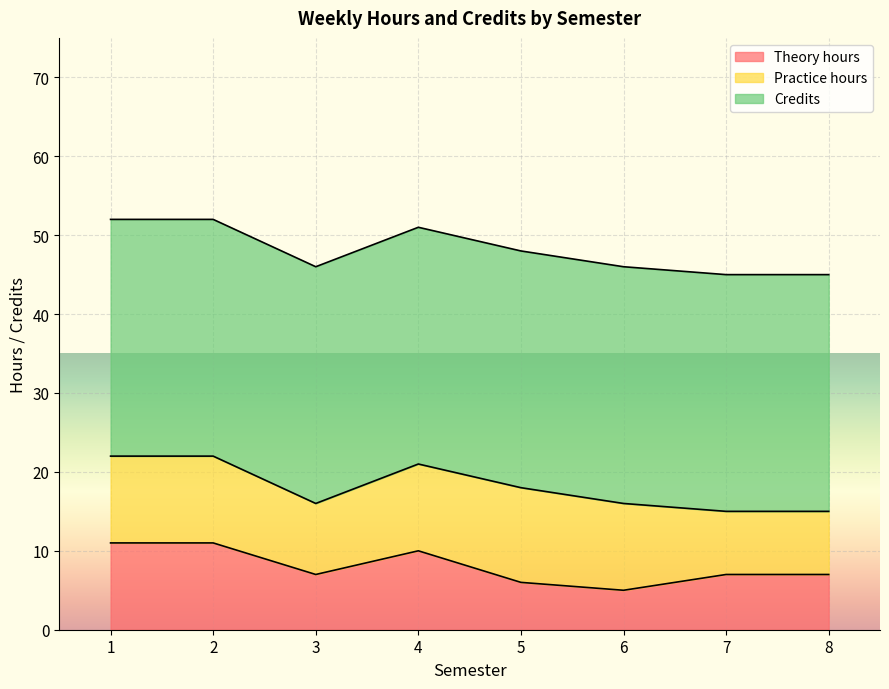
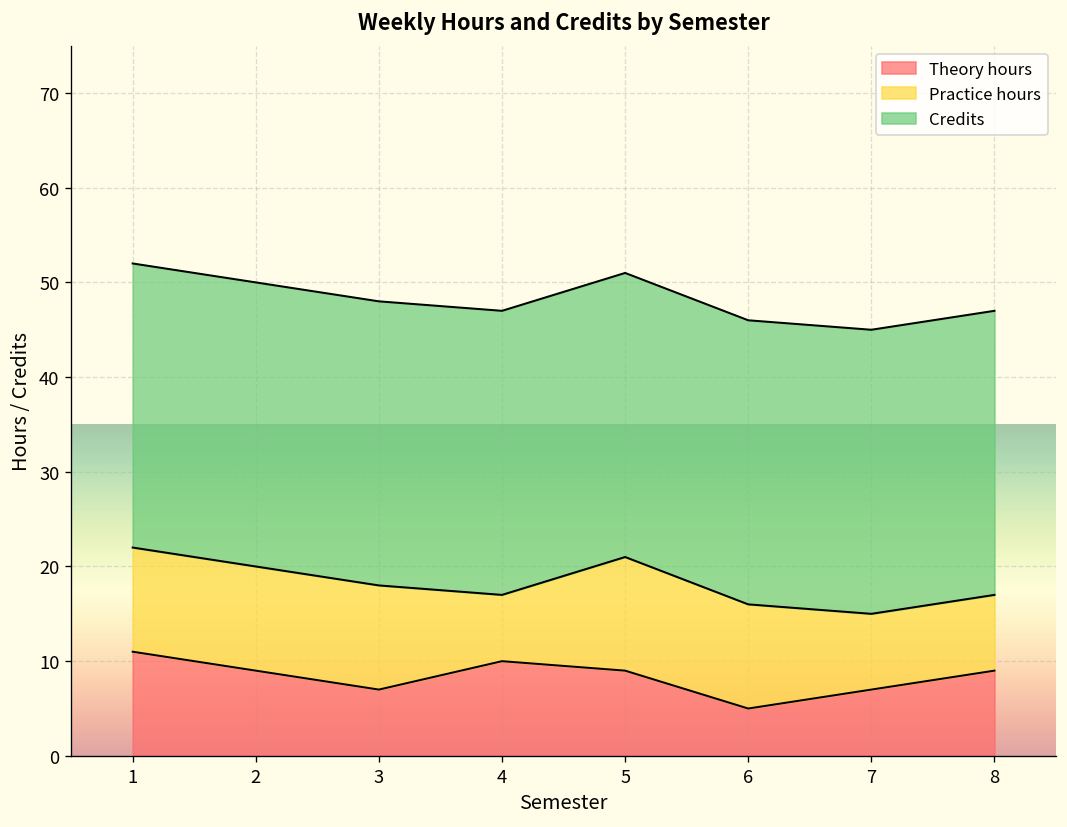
  {
    "Theory hours": {
      "1": 11,
-     "2": 11,
+     "2": 9,
      "3": 7,
      "4": 10,
-     "5": 6,
+     "5": 9,
      "6": 5,
      "7": 7,
-     "8": 7
+     "8": 9
    },
    "Practice hours": {
      "1": 11,
      "2": 11,
-     "3": 9,
-     "4": 11,
+     "3": 11,
+     "4": 7,
      "5": 12,
      "6": 11,
      "7": 8,
      "8": 8
    },
    "Credits": {
      "1": 30,
      "2": 30,
      "3": 30,
      "4": 30,
      "5": 30,
      "6": 30,
      "7": 30,
      "8": 30
    }
  }
